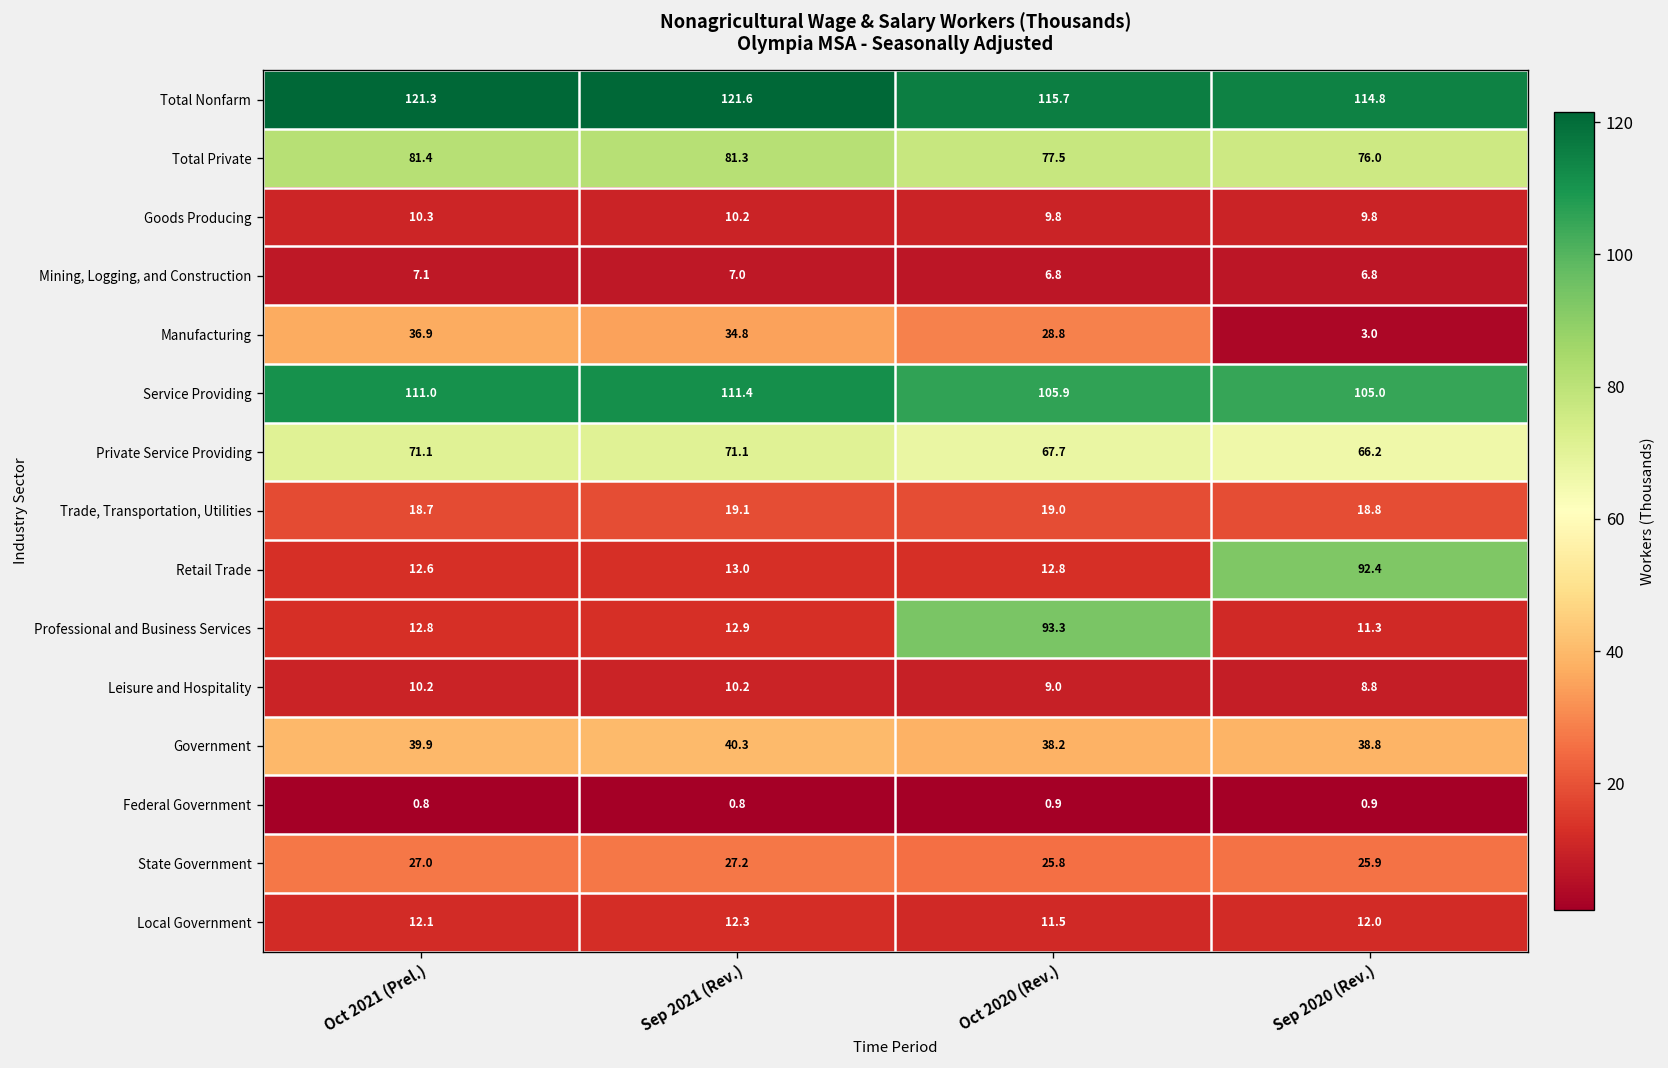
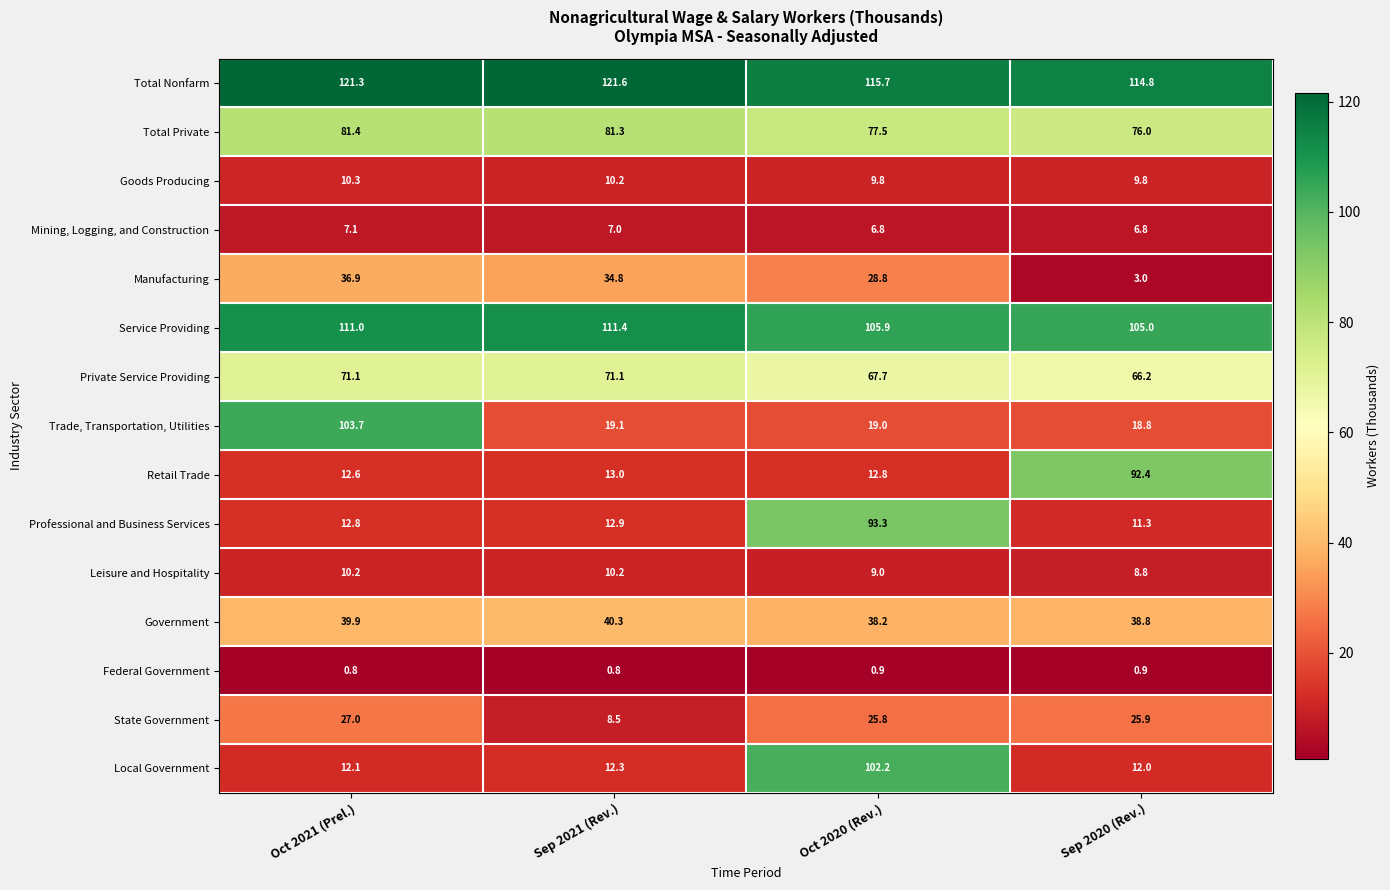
  {
    "Total Nonfarm": {
      "Oct 2021 (Prel.)": 121.3,
      "Sep 2021 (Rev.)": 121.6,
      "Oct 2020 (Rev.)": 115.7,
      "Sep 2020 (Rev.)": 114.8
    },
    "Total Private": {
      "Oct 2021 (Prel.)": 81.4,
      "Sep 2021 (Rev.)": 81.3,
      "Oct 2020 (Rev.)": 77.5,
      "Sep 2020 (Rev.)": 76.0
    },
    "Goods Producing": {
      "Oct 2021 (Prel.)": 10.3,
      "Sep 2021 (Rev.)": 10.2,
      "Oct 2020 (Rev.)": 9.8,
      "Sep 2020 (Rev.)": 9.8
    },
    "Mining, Logging, and Construction": {
      "Oct 2021 (Prel.)": 7.1,
      "Sep 2021 (Rev.)": 7.0,
      "Oct 2020 (Rev.)": 6.8,
      "Sep 2020 (Rev.)": 6.8
    },
    "Manufacturing": {
      "Oct 2021 (Prel.)": 36.9,
      "Sep 2021 (Rev.)": 34.8,
      "Oct 2020 (Rev.)": 28.8,
      "Sep 2020 (Rev.)": 3.0
    },
    "Service Providing": {
      "Oct 2021 (Prel.)": 111.0,
      "Sep 2021 (Rev.)": 111.4,
      "Oct 2020 (Rev.)": 105.9,
      "Sep 2020 (Rev.)": 105.0
    },
    "Private Service Providing": {
      "Oct 2021 (Prel.)": 71.1,
      "Sep 2021 (Rev.)": 71.1,
      "Oct 2020 (Rev.)": 67.7,
      "Sep 2020 (Rev.)": 66.2
    },
    "Trade, Transportation, Utilities": {
-     "Oct 2021 (Prel.)": 18.7,
+     "Oct 2021 (Prel.)": 103.7,
      "Sep 2021 (Rev.)": 19.1,
      "Oct 2020 (Rev.)": 19.0,
      "Sep 2020 (Rev.)": 18.8
    },
    "Retail Trade": {
      "Oct 2021 (Prel.)": 12.6,
      "Sep 2021 (Rev.)": 13.0,
      "Oct 2020 (Rev.)": 12.8,
      "Sep 2020 (Rev.)": 92.4
    },
    "Professional and Business Services": {
      "Oct 2021 (Prel.)": 12.8,
      "Sep 2021 (Rev.)": 12.9,
      "Oct 2020 (Rev.)": 93.3,
      "Sep 2020 (Rev.)": 11.3
    },
    "Leisure and Hospitality": {
      "Oct 2021 (Prel.)": 10.2,
      "Sep 2021 (Rev.)": 10.2,
      "Oct 2020 (Rev.)": 9.0,
      "Sep 2020 (Rev.)": 8.8
    },
    "Government": {
      "Oct 2021 (Prel.)": 39.9,
      "Sep 2021 (Rev.)": 40.3,
      "Oct 2020 (Rev.)": 38.2,
      "Sep 2020 (Rev.)": 38.8
    },
    "Federal Government": {
      "Oct 2021 (Prel.)": 0.8,
      "Sep 2021 (Rev.)": 0.8,
      "Oct 2020 (Rev.)": 0.9,
      "Sep 2020 (Rev.)": 0.9
    },
    "State Government": {
      "Oct 2021 (Prel.)": 27.0,
-     "Sep 2021 (Rev.)": 27.2,
+     "Sep 2021 (Rev.)": 8.5,
      "Oct 2020 (Rev.)": 25.8,
      "Sep 2020 (Rev.)": 25.9
    },
    "Local Government": {
      "Oct 2021 (Prel.)": 12.1,
      "Sep 2021 (Rev.)": 12.3,
-     "Oct 2020 (Rev.)": 11.5,
+     "Oct 2020 (Rev.)": 102.2,
      "Sep 2020 (Rev.)": 12.0
    }
  }
